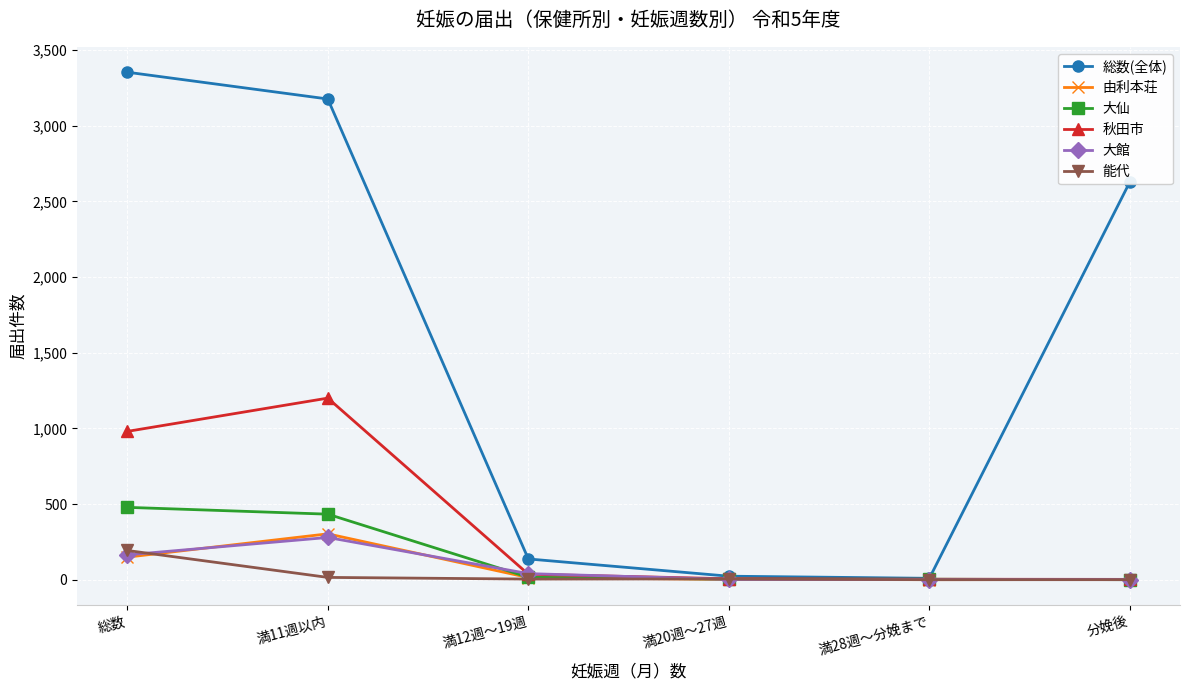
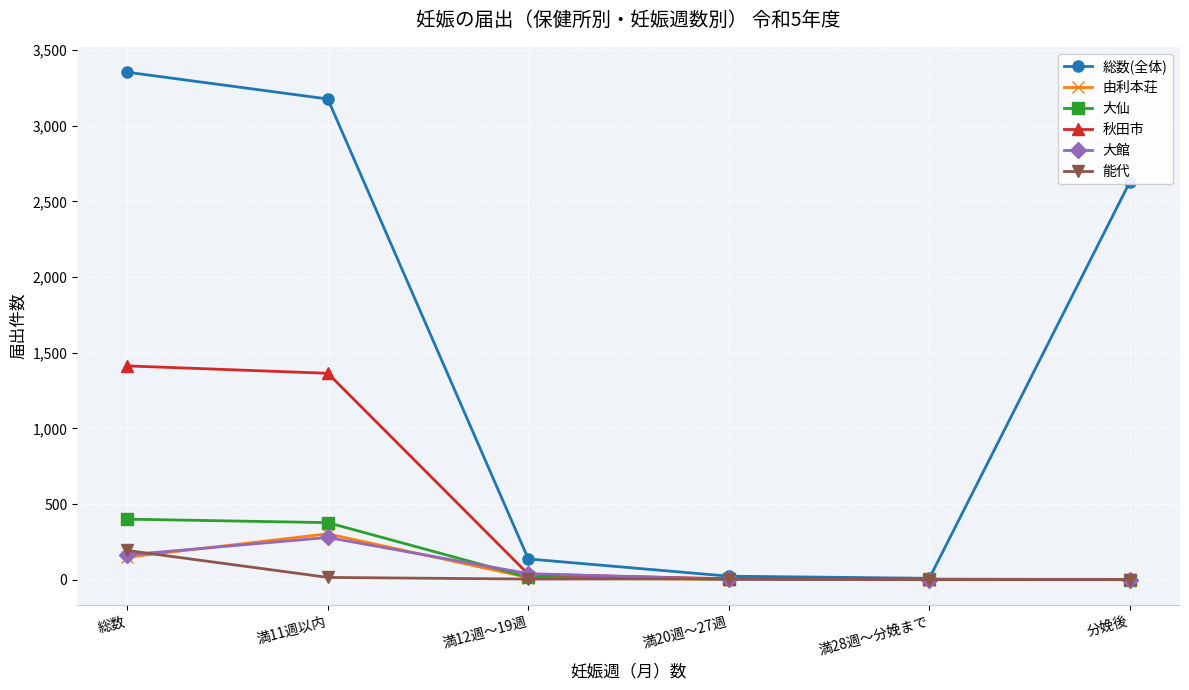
  {
    "総数(全体)": {
      "総数": "3,350",
      "満11週以内": "3,180",
      "満12週～19週": "140",
      "満20週～27週": "20"
    },
    "由利本荘": {
      "満11週以内": "300"
    },
    "大仙": {
-     "総数": "480",
-     "満11週以内": "430"
+     "総数": "400",
+     "満11週以内": "380"
    },
    "秋田市": {
-     "総数": "980",
-     "満11週以内": "1,200"
+     "総数": "1,410",
+     "満11週以内": "1,360"
    },
    "大館": {
      "満11週以内": "280"
    },
    "能代": {
      "総数": "190",
      "満11週以内": "20"
    }
  }
